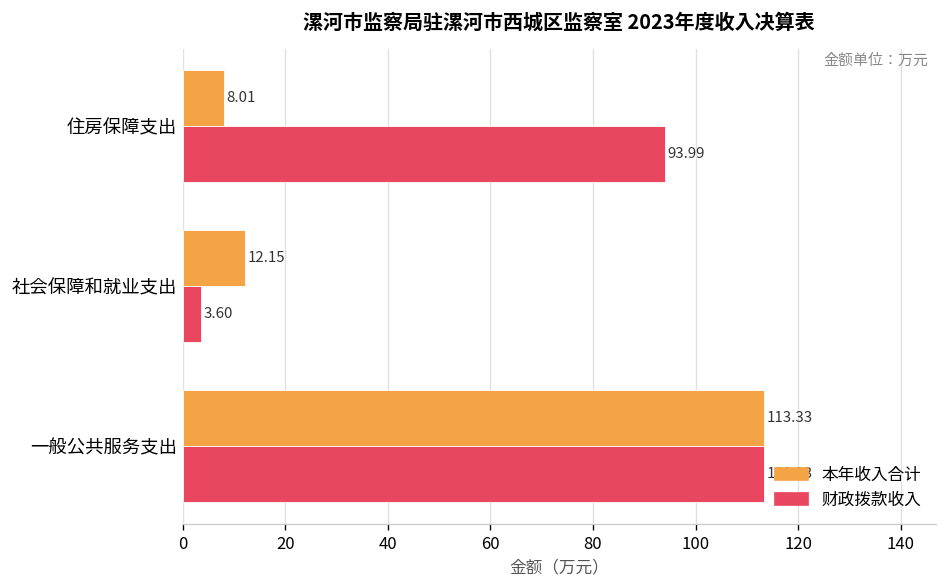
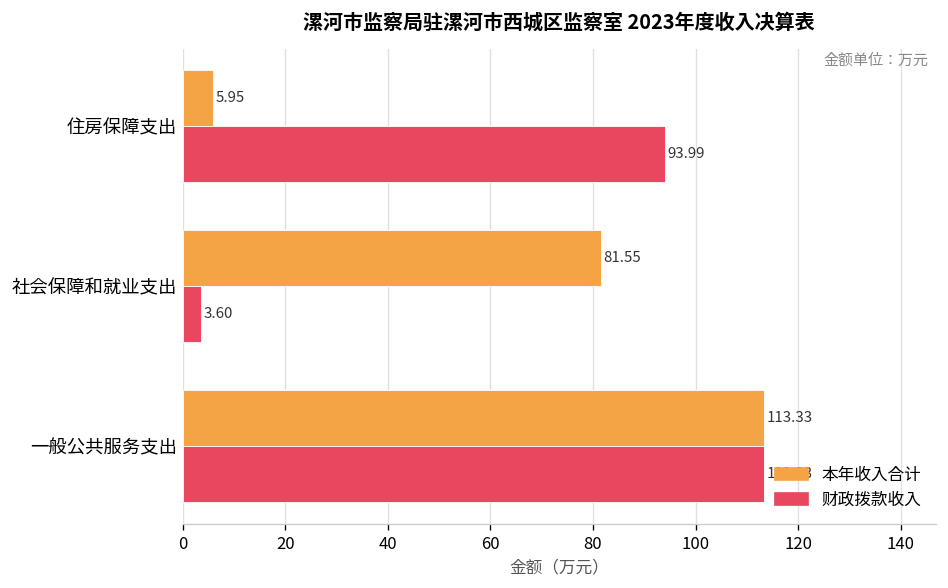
  {
    "本年收入合计": {
-     "住房保障支出": 8.01,
-     "社会保障和就业支出": 12.15,
+     "住房保障支出": 5.95,
+     "社会保障和就业支出": 81.55,
      "一般公共服务支出": 113.33
    },
    "财政拨款收入": {
      "住房保障支出": 93.99,
      "社会保障和就业支出": 3.60,
      "一般公共服务支出": 113.33
    }
  }
